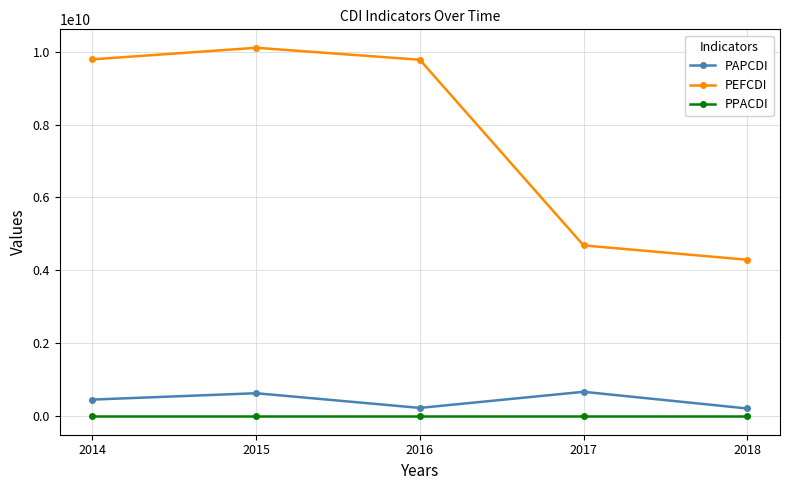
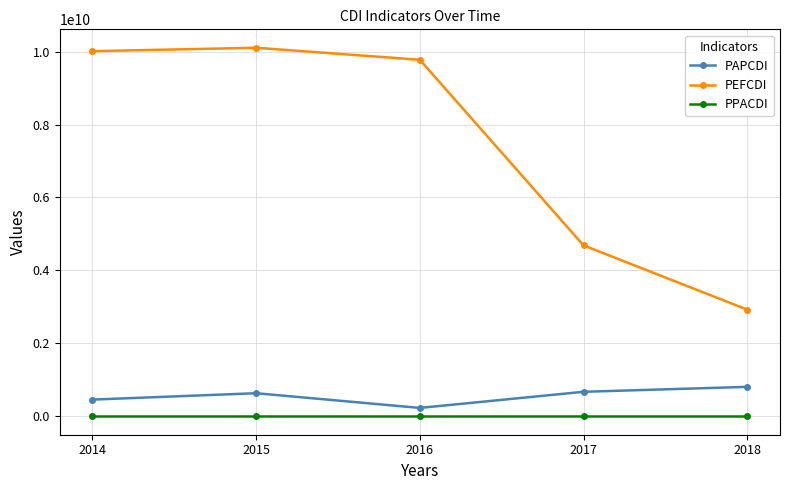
  {
    "PAPCDI": {
      "2014": 500000000,
      "2015": 600000000,
      "2016": 200000000,
      "2017": 700000000,
-     "2018": 200000000
+     "2018": 800000000
    },
    "PEFCDI": {
-     "2014": 9800000000,
+     "2014": 10000000000,
      "2015": 10100000000,
      "2016": 9800000000,
      "2017": 4700000000,
-     "2018": 4300000000
+     "2018": 2900000000
    },
    "PPACDI": {
      "2014": 0,
      "2015": 0,
      "2016": 0,
      "2017": 0,
      "2018": 0
    }
  }
